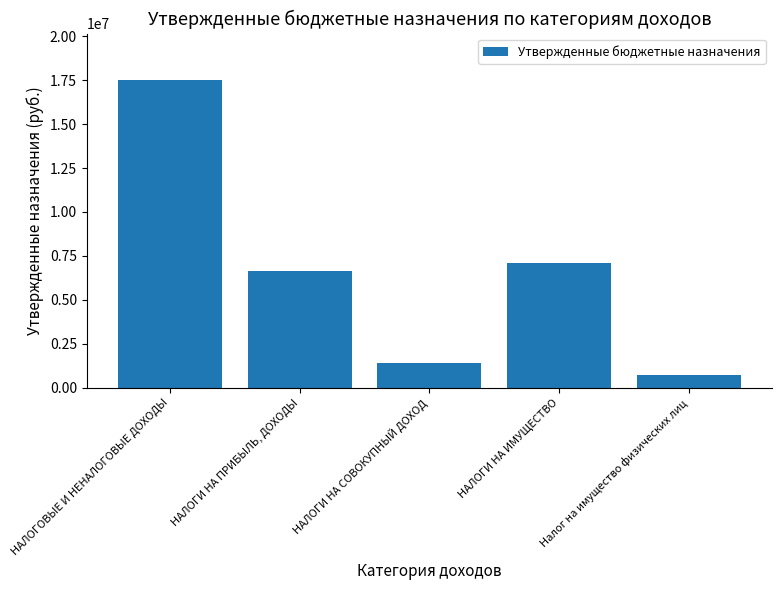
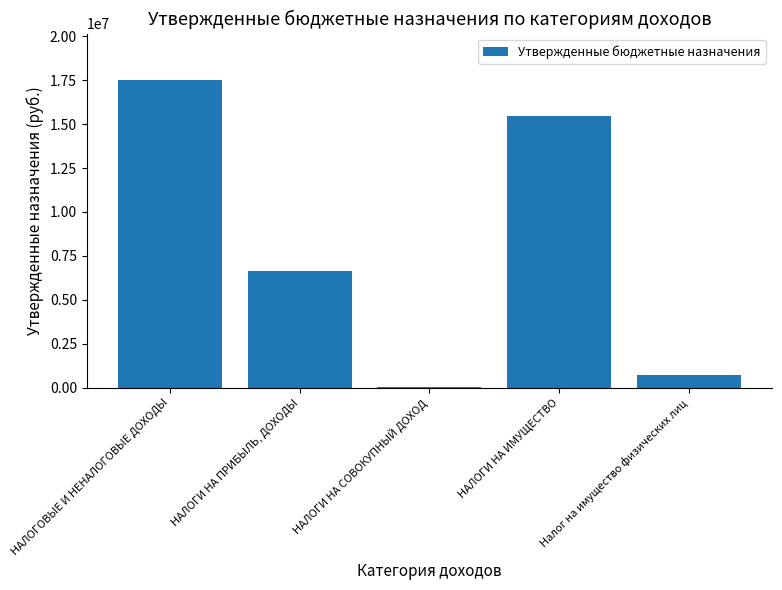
  {
    "НАЛОГОВЫЕ И НЕНАЛОГОВЫЕ ДОХОДЫ": 17500000,
    "НАЛОГИ НА ПРИБЫЛЬ, ДОХОДЫ": 6600000,
-   "НАЛОГИ НА СОВОКУПНЫЙ ДОХОД": 1400000,
-   "НАЛОГИ НА ИМУЩЕСТВО": 7100000,
+   "НАЛОГИ НА СОВОКУПНЫЙ ДОХОД": 100000,
+   "НАЛОГИ НА ИМУЩЕСТВО": 15500000,
    "Налог на имущество физических лиц": 800000
  }
